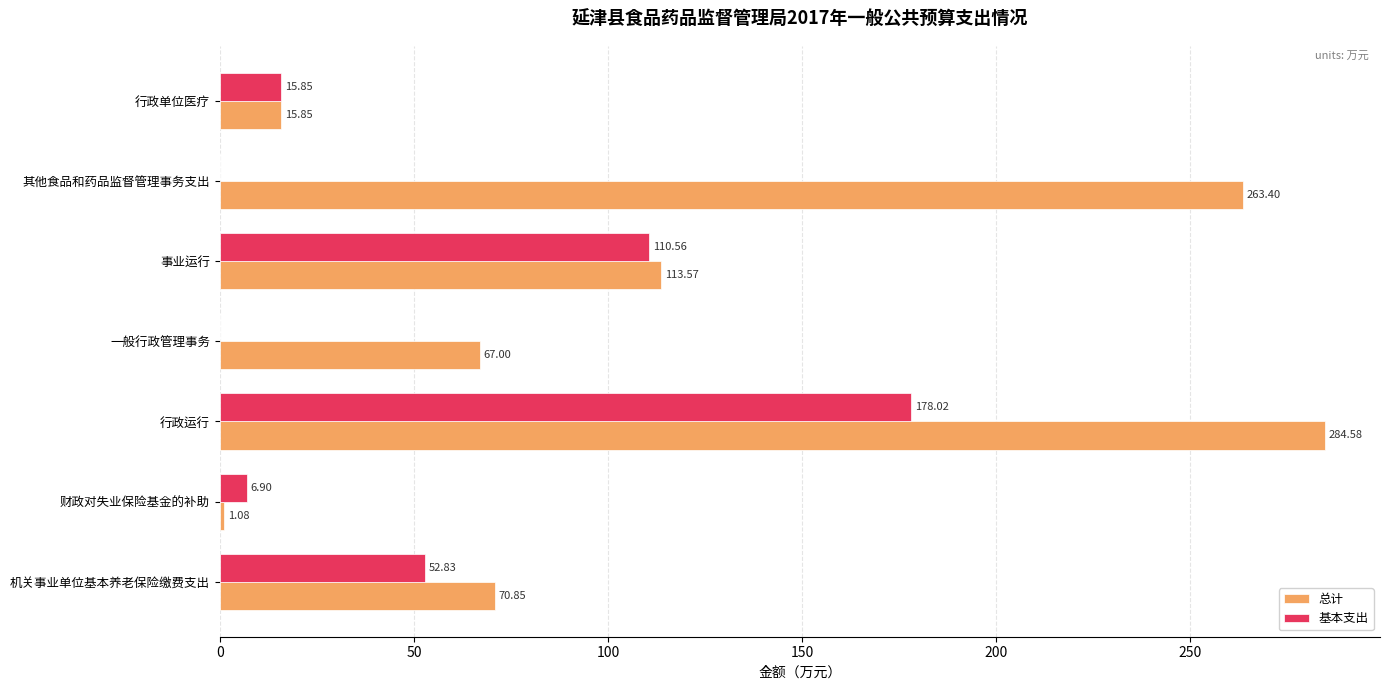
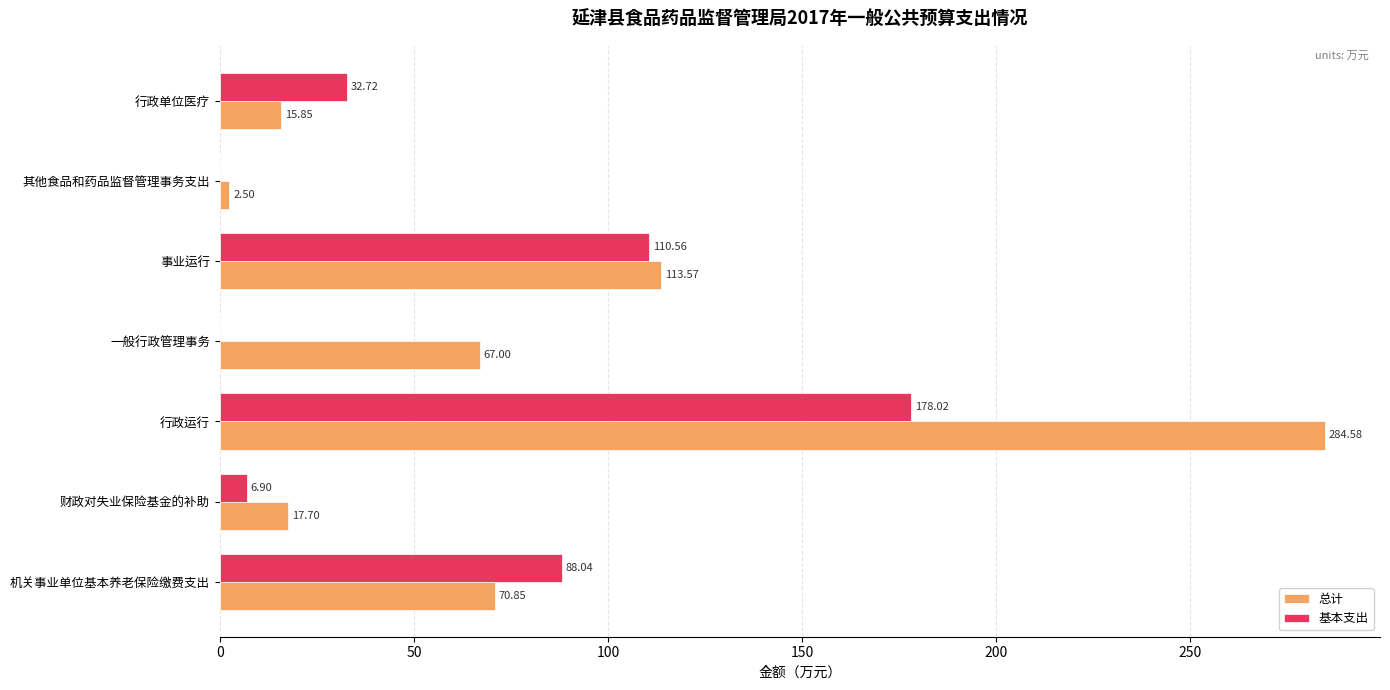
  {
    "总计": {
      "行政单位医疗": 15.85,
-     "其他食品和药品监督管理事务支出": 263.40,
+     "其他食品和药品监督管理事务支出": 2.50,
      "事业运行": 113.57,
      "一般行政管理事务": 67.00,
      "行政运行": 284.58,
-     "财政对失业保险基金的补助": 1.08,
+     "财政对失业保险基金的补助": 17.70,
      "机关事业单位基本养老保险缴费支出": 70.85
    },
    "基本支出": {
-     "行政单位医疗": 15.85,
+     "行政单位医疗": 32.72,
      "事业运行": 110.56,
      "行政运行": 178.02,
      "财政对失业保险基金的补助": 6.90,
-     "机关事业单位基本养老保险缴费支出": 52.83
+     "机关事业单位基本养老保险缴费支出": 88.04
    }
  }
